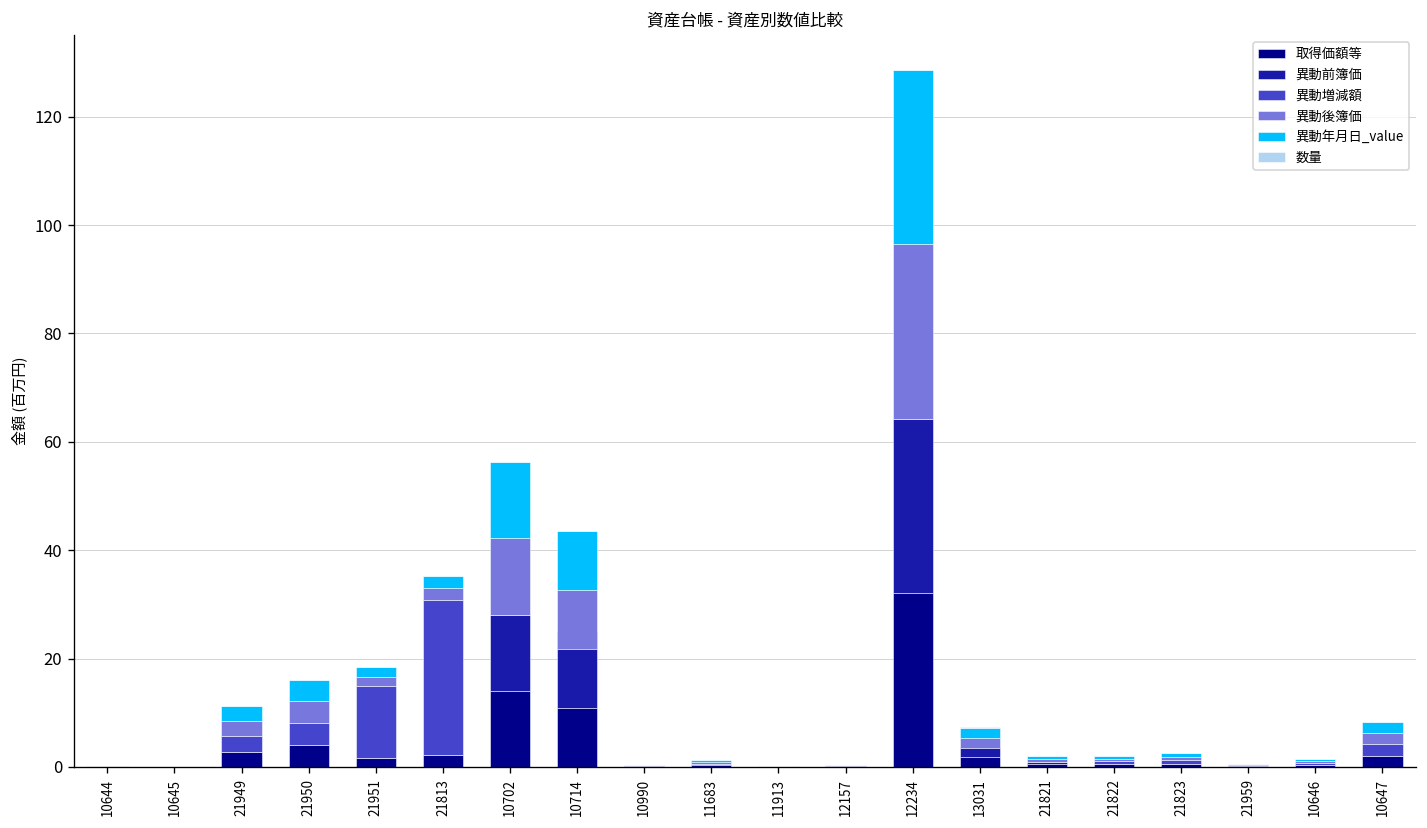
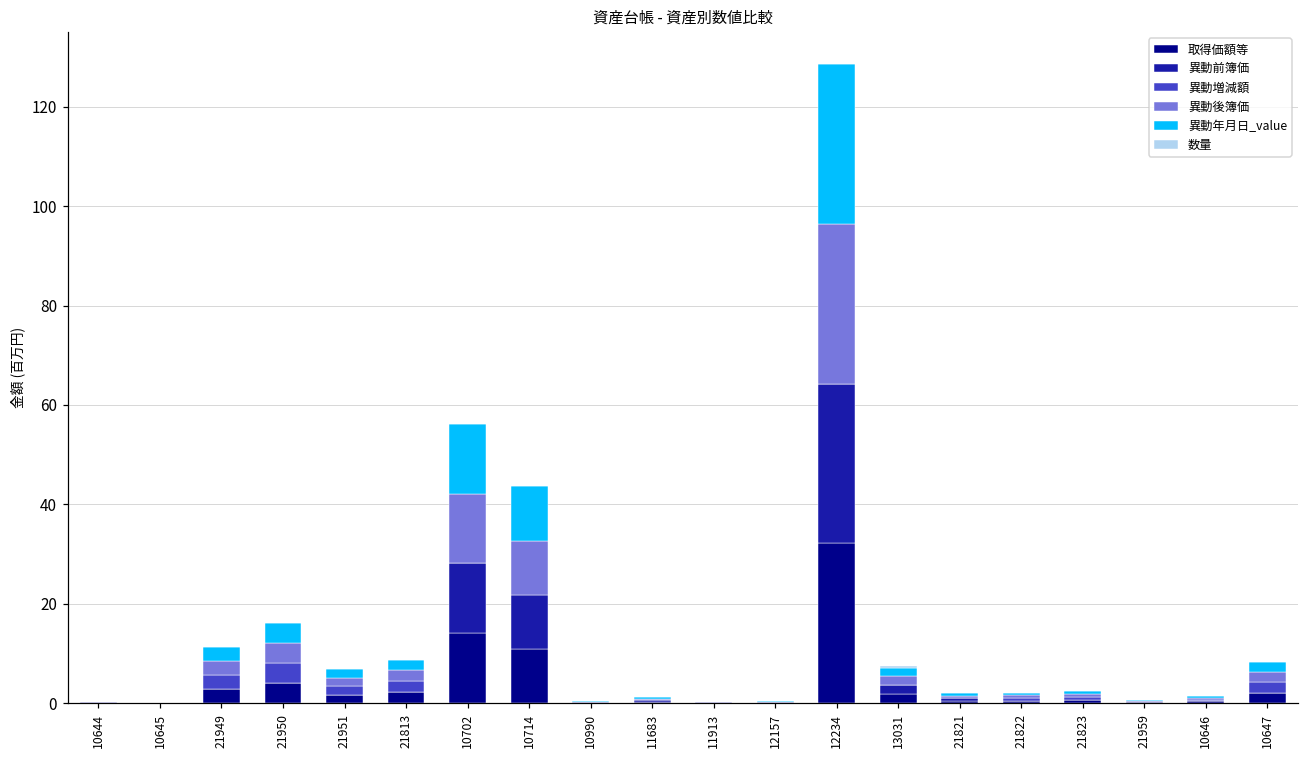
  {
    "異動増減額": {
      "21949": 3,
      "21950": 4,
-     "21951": 13,
-     "21813": 29,
+     "21951": 2,
+     "21813": 2,
      "10702": 0,
      "10990": 0,
      "12234": 0,
      "21821": 0,
      "21823": 1,
      "10647": 2
    },
    "異動後簿価": {
      "21949": 3,
      "21950": 4,
      "21951": 2,
      "21813": 2,
      "10702": 14,
      "10714": 11,
      "12234": 32,
      "13031": 2,
      "21823": 1,
      "10647": 2
    },
    "異動年月日_value": {
      "21949": 3,
      "21950": 4,
      "21951": 2,
      "21813": 2,
      "10702": 14,
      "10714": 11,
      "12234": 32,
      "13031": 2,
      "21823": 1,
      "10647": 2
    },
    "数量": {
      "21821": 0,
      "21822": 0,
      "21823": 0
    }
  }
